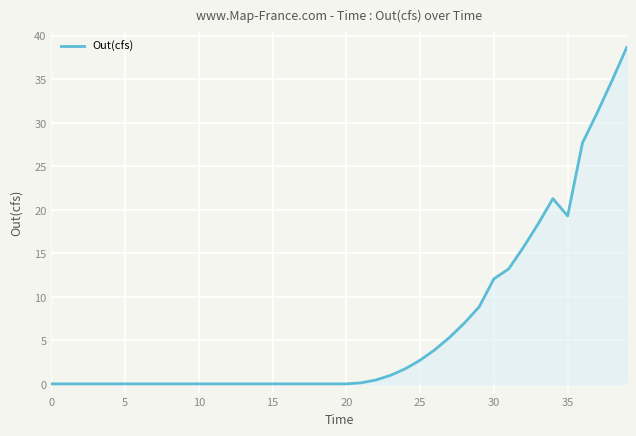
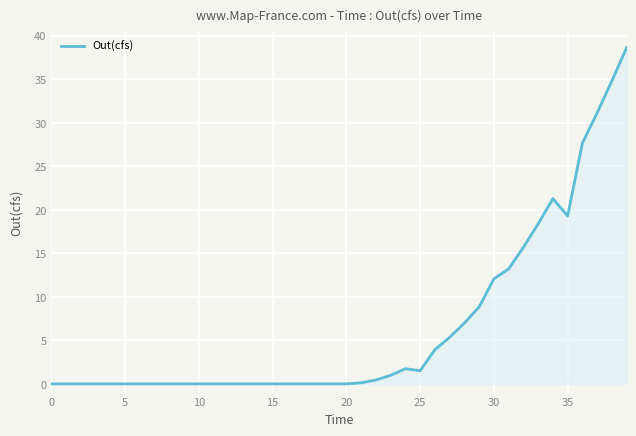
  {
    "0": 0,
    "5": 0,
    "10": 0,
    "15": 0,
    "20": 0,
-   "25": 3,
+   "25": 2,
    "30": 12,
    "35": 19
  }
